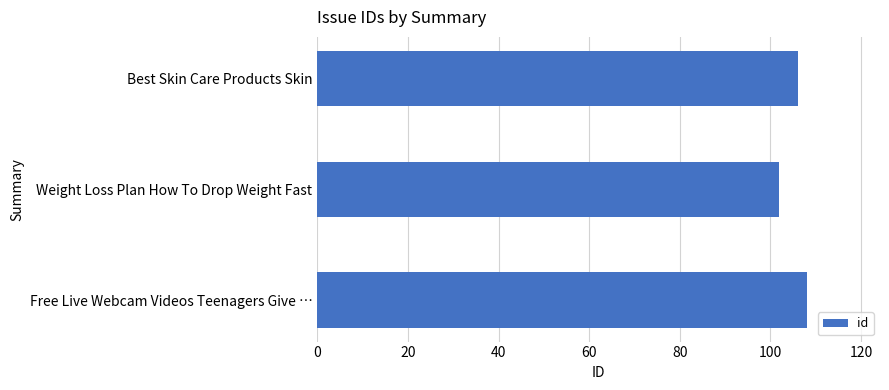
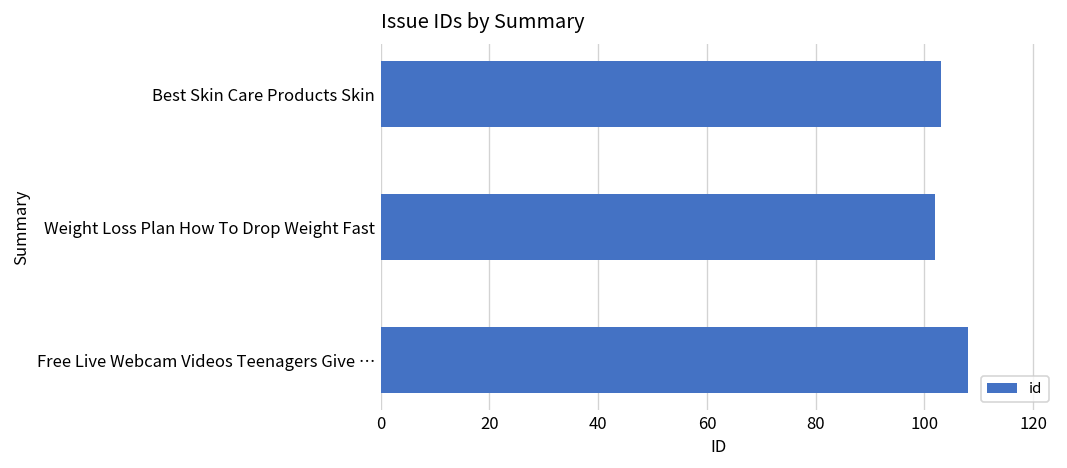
  {
-   "Best Skin Care Products Skin": 106,
+   "Best Skin Care Products Skin": 103,
    "Weight Loss Plan How To Drop Weight Fast": 102,
    "Free Live Webcam Videos Teenagers Give …": 108
  }
